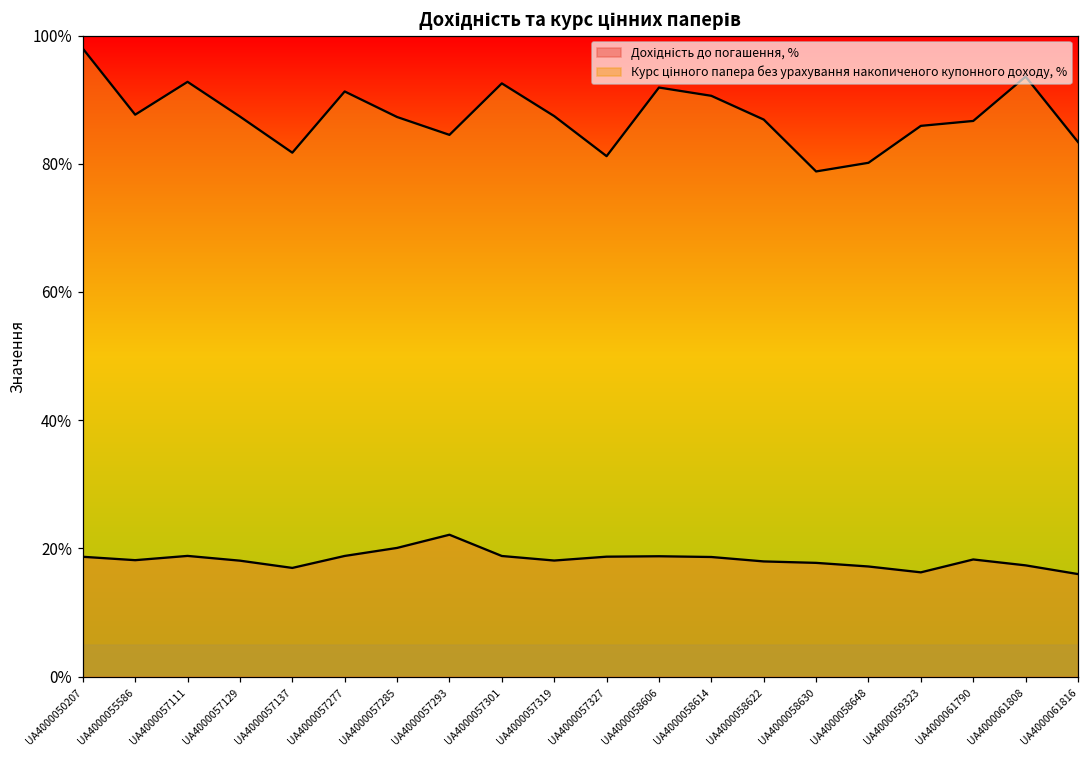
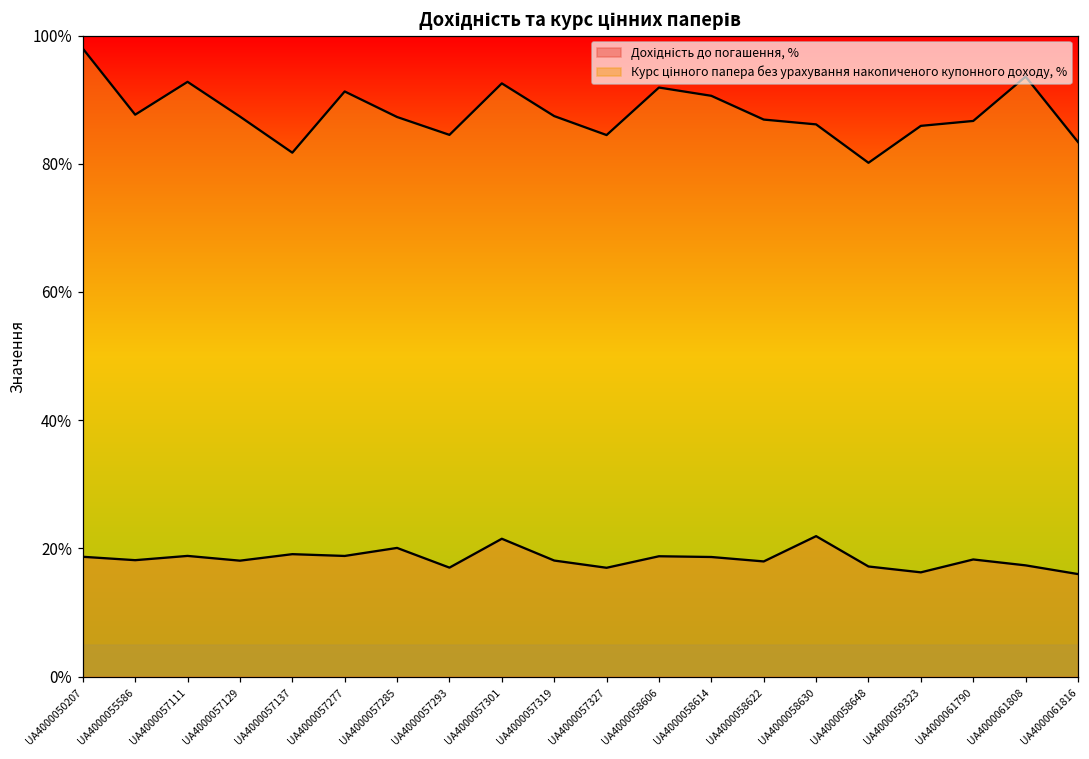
  {
    "Дохідність до погашення, %": {
      "UA4000050207": "19%",
      "UA4000055586": "18%",
      "UA4000057111": "19%",
      "UA4000057129": "18%",
-     "UA4000057137": "17%",
+     "UA4000057137": "19%",
      "UA4000057277": "19%",
      "UA4000057285": "20%",
-     "UA4000057293": "22%",
-     "UA4000057301": "19%",
+     "UA4000057293": "17%",
+     "UA4000057301": "22%",
      "UA4000057319": "18%",
-     "UA4000057327": "19%",
+     "UA4000057327": "17%",
      "UA4000058606": "19%",
      "UA4000058614": "19%",
      "UA4000058622": "18%",
-     "UA4000058630": "18%",
+     "UA4000058630": "22%",
      "UA4000058648": "17%",
      "UA4000059323": "16%",
      "UA4000061790": "18%",
      "UA4000061808": "17%",
      "UA4000061816": "16%"
    },
    "Курс цінного папера без урахування накопиченого купонного доходу, %": {
      "UA4000050207": "98%",
      "UA4000055586": "88%",
      "UA4000057111": "93%",
      "UA4000057129": "87%",
      "UA4000057137": "82%",
      "UA4000057277": "91%",
      "UA4000057285": "87%",
      "UA4000057293": "85%",
      "UA4000057301": "93%",
      "UA4000057319": "87%",
-     "UA4000057327": "81%",
+     "UA4000057327": "84%",
      "UA4000058606": "92%",
      "UA4000058614": "91%",
      "UA4000058622": "87%",
-     "UA4000058630": "79%",
+     "UA4000058630": "86%",
      "UA4000058648": "80%",
      "UA4000059323": "86%",
      "UA4000061790": "87%",
      "UA4000061816": "83%"
    }
  }
